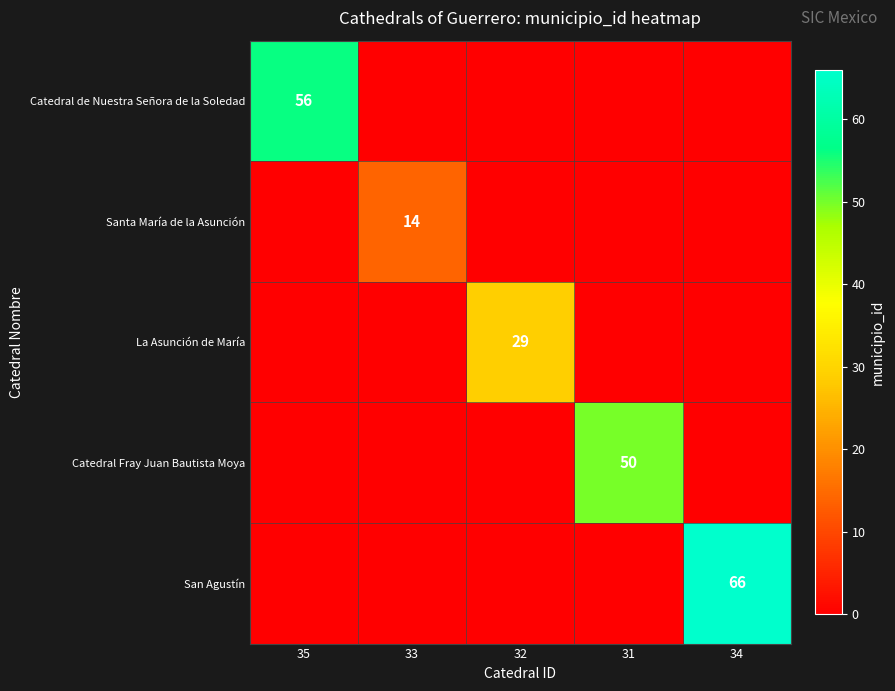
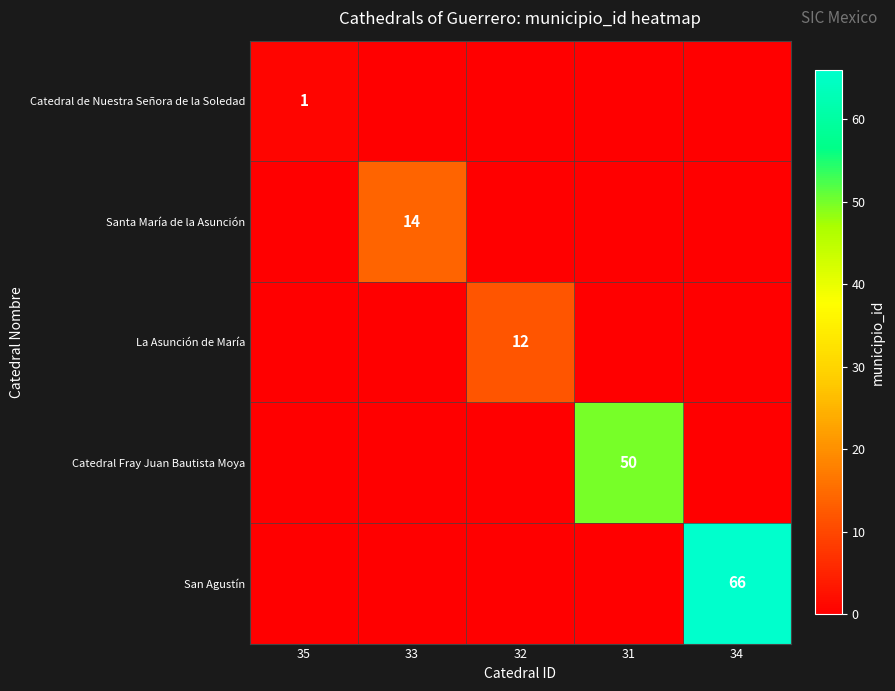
  {
    "Catedral de Nuestra Señora de la Soledad": {
-     "35": 56
+     "35": 1
    },
    "Santa María de la Asunción": {
      "33": 14
    },
    "La Asunción de María": {
-     "32": 29
+     "32": 12
    },
    "Catedral Fray Juan Bautista Moya": {
      "31": 50
    },
    "San Agustín": {
      "34": 66
    }
  }
